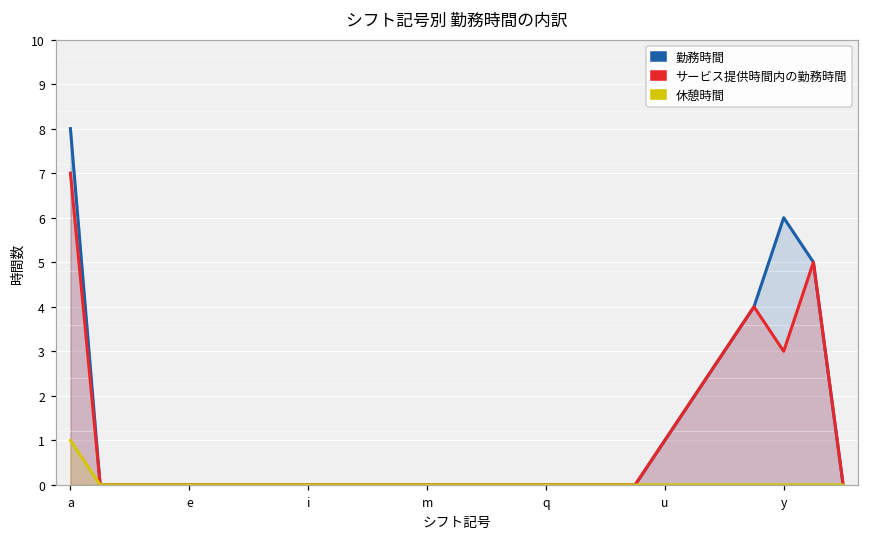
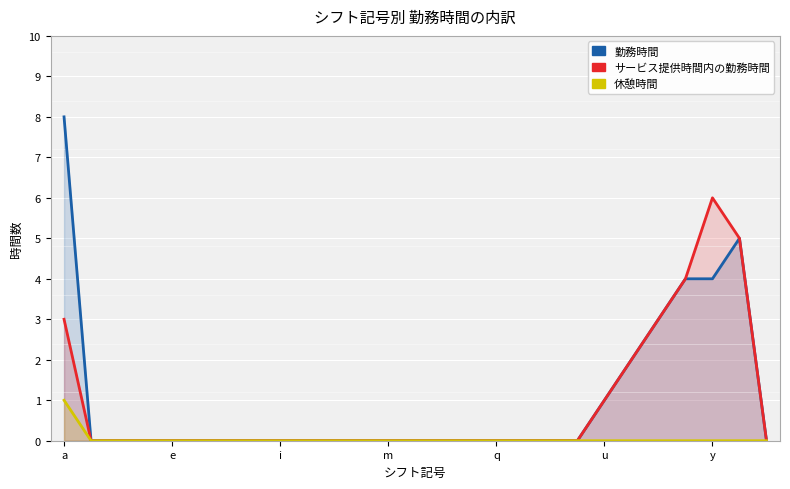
  {
    "勤務時間": {
      "a": 8,
-     "y": 6
+     "y": 4
    },
    "サービス提供時間内の勤務時間": {
-     "a": 7,
-     "y": 3
+     "a": 3,
+     "y": 6
    },
    "休憩時間": {
      "a": 1,
      "u": 0,
      "y": 0
    }
  }
